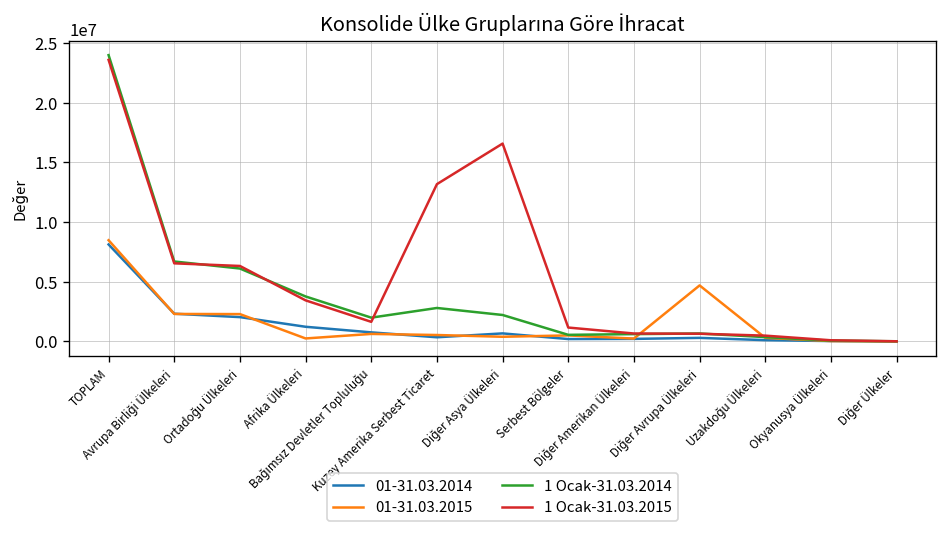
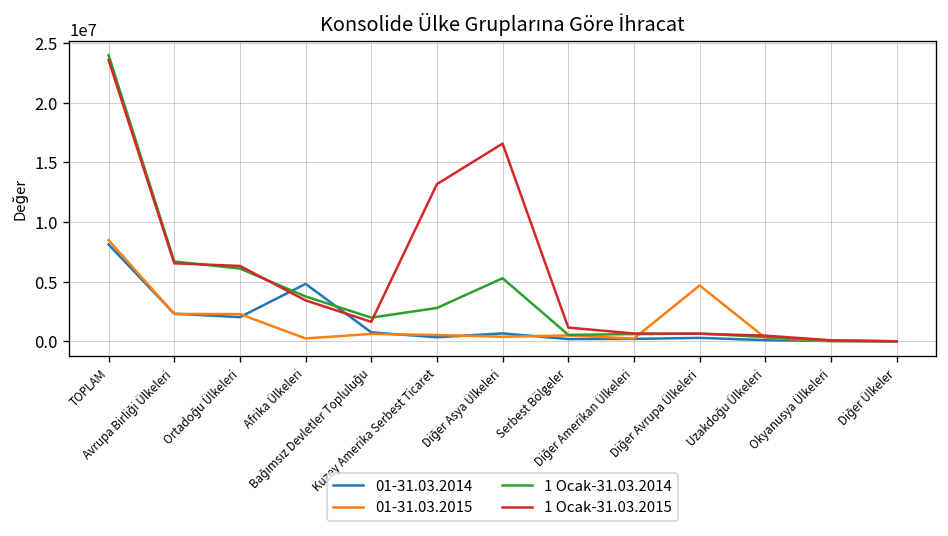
  {
    "01-31.03.2014": {
      "TOPLAM": 8000000,
      "Ortadoğu Ülkeleri": 2000000,
-     "Afrika Ülkeleri": 1000000,
+     "Afrika Ülkeleri": 5000000,
      "Diğer Asya Ülkeleri": 1000000,
      "Serbest Bölgeler": 0,
      "Diğer Avrupa Ülkeleri": 0
    },
    "01-31.03.2015": {
      "TOPLAM": 8000000,
      "Ortadoğu Ülkeleri": 2000000,
      "Afrika Ülkeleri": 0,
      "Diğer Asya Ülkeleri": 0,
      "Diğer Avrupa Ülkeleri": 5000000
    },
    "1 Ocak-31.03.2014": {
      "TOPLAM": 24000000,
      "Afrika Ülkeleri": 4000000,
      "Bağımsız Devletler Topluluğu": 2000000,
      "Kuzey Amerika Serbest Ticaret": 3000000,
-     "Diğer Asya Ülkeleri": 2000000
+     "Diğer Asya Ülkeleri": 5000000
    },
    "1 Ocak-31.03.2015": {
      "TOPLAM": 24000000,
      "Afrika Ülkeleri": 3000000,
      "Bağımsız Devletler Topluluğu": 2000000,
      "Kuzey Amerika Serbest Ticaret": 13000000,
      "Diğer Asya Ülkeleri": 17000000,
      "Serbest Bölgeler": 1000000
    }
  }
